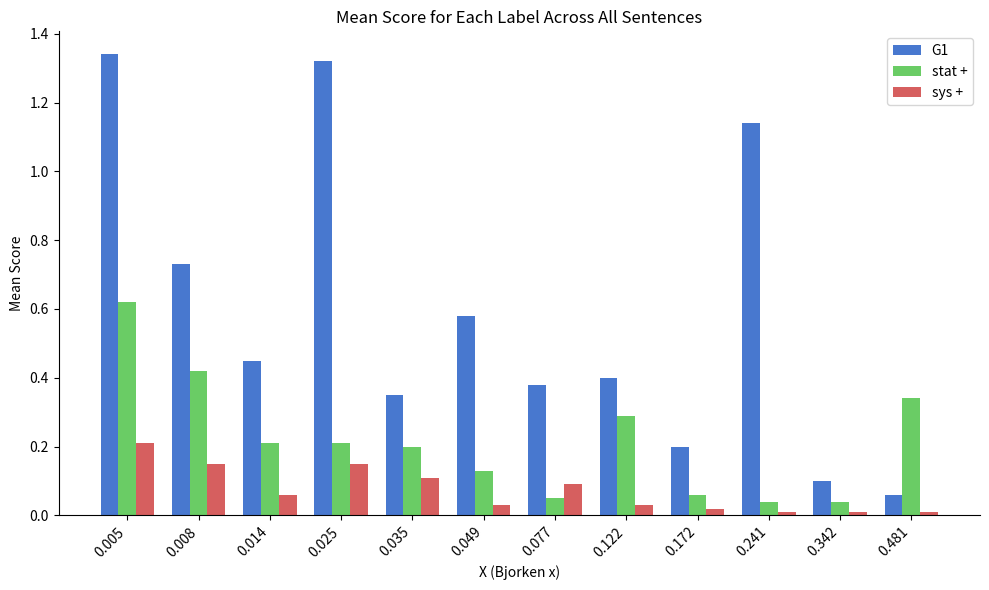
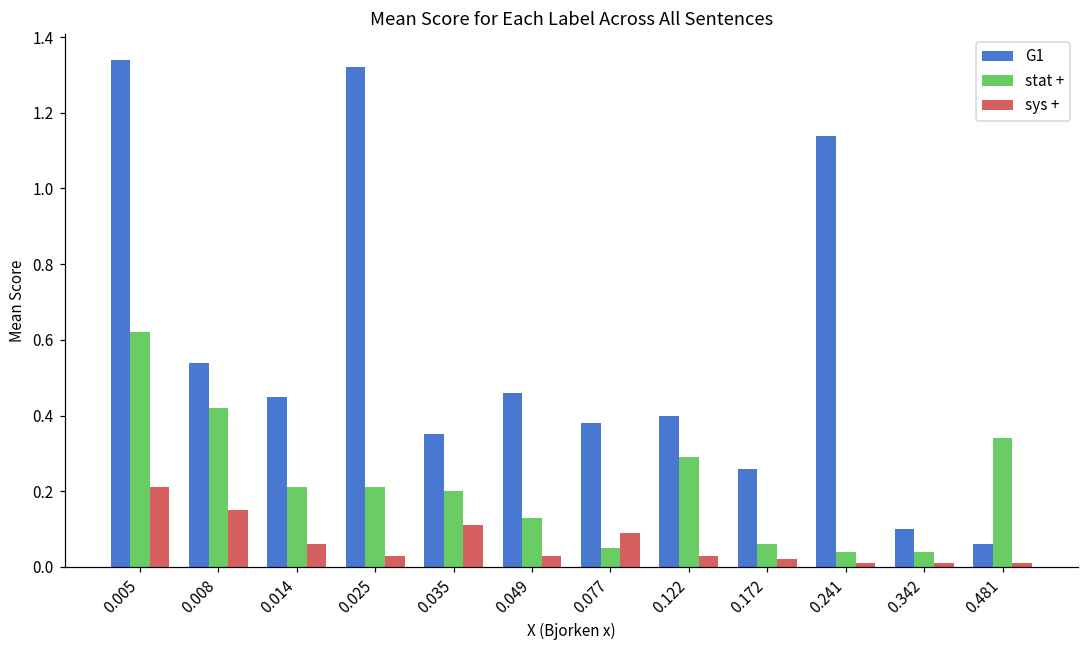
  {
    "G1": {
      "0.005": 1.34,
-     "0.008": 0.73,
+     "0.008": 0.54,
      "0.014": 0.45,
      "0.025": 1.32,
      "0.035": 0.35,
-     "0.049": 0.58,
+     "0.049": 0.46,
      "0.077": 0.38,
      "0.122": 0.40,
-     "0.172": 0.20,
+     "0.172": 0.26,
      "0.241": 1.14,
      "0.342": 0.10,
      "0.481": 0.06
    },
    "stat +": {
      "0.005": 0.62,
      "0.008": 0.42,
      "0.014": 0.21,
      "0.025": 0.21,
      "0.035": 0.20,
      "0.049": 0.13,
      "0.077": 0.05,
      "0.122": 0.29,
      "0.172": 0.06,
      "0.241": 0.04,
      "0.342": 0.04,
      "0.481": 0.34
    },
    "sys +": {
      "0.005": 0.21,
      "0.008": 0.15,
      "0.014": 0.06,
-     "0.025": 0.15,
+     "0.025": 0.03,
      "0.035": 0.11,
      "0.049": 0.03,
      "0.077": 0.09,
      "0.122": 0.03,
      "0.172": 0.02,
      "0.241": 0.01,
      "0.342": 0.01,
      "0.481": 0.01
    }
  }
